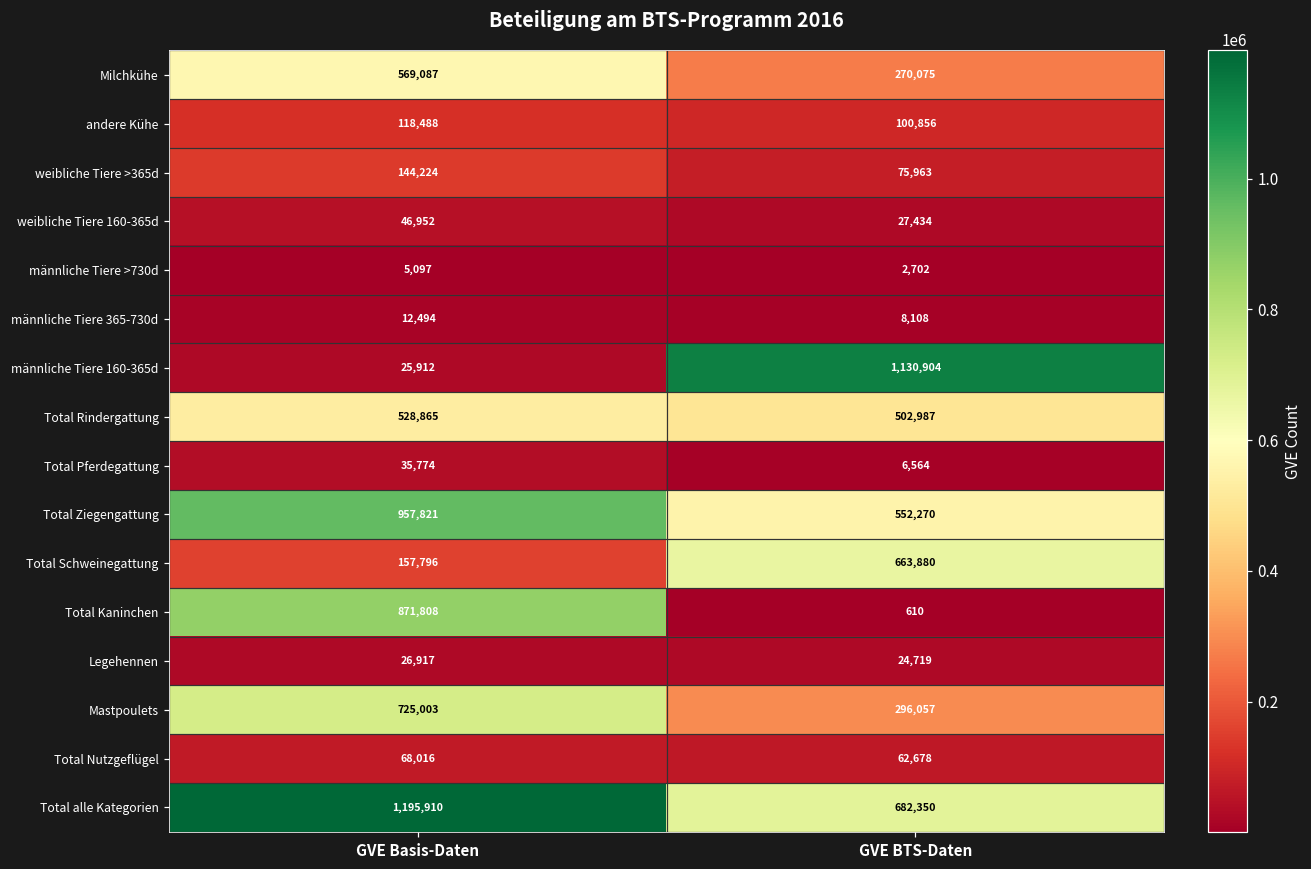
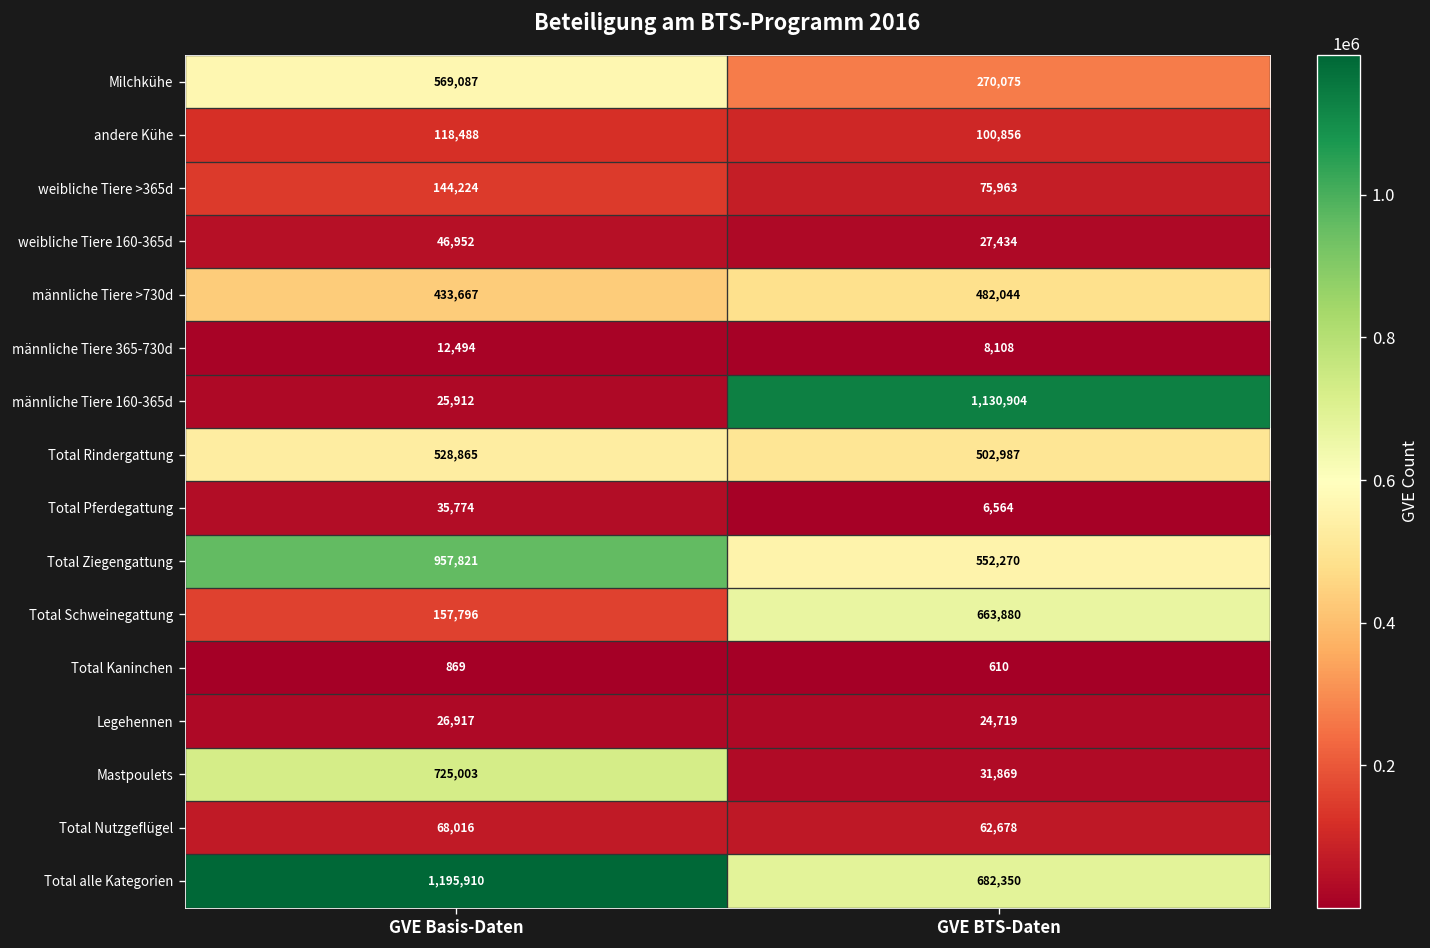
  {
    "Milchkühe": {
      "GVE Basis-Daten": "569,087",
      "GVE BTS-Daten": "270,075"
    },
    "andere Kühe": {
      "GVE Basis-Daten": "118,488",
      "GVE BTS-Daten": "100,856"
    },
    "weibliche Tiere >365d": {
      "GVE Basis-Daten": "144,224",
      "GVE BTS-Daten": "75,963"
    },
    "weibliche Tiere 160-365d": {
      "GVE Basis-Daten": "46,952",
      "GVE BTS-Daten": "27,434"
    },
    "männliche Tiere >730d": {
-     "GVE Basis-Daten": "5,097",
-     "GVE BTS-Daten": "2,702"
+     "GVE Basis-Daten": "433,667",
+     "GVE BTS-Daten": "482,044"
    },
    "männliche Tiere 365-730d": {
      "GVE Basis-Daten": "12,494",
      "GVE BTS-Daten": "8,108"
    },
    "männliche Tiere 160-365d": {
      "GVE Basis-Daten": "25,912",
      "GVE BTS-Daten": "1,130,904"
    },
    "Total Rindergattung": {
      "GVE Basis-Daten": "528,865",
      "GVE BTS-Daten": "502,987"
    },
    "Total Pferdegattung": {
      "GVE Basis-Daten": "35,774",
      "GVE BTS-Daten": "6,564"
    },
    "Total Ziegengattung": {
      "GVE Basis-Daten": "957,821",
      "GVE BTS-Daten": "552,270"
    },
    "Total Schweinegattung": {
      "GVE Basis-Daten": "157,796",
      "GVE BTS-Daten": "663,880"
    },
    "Total Kaninchen": {
-     "GVE Basis-Daten": "871,808",
+     "GVE Basis-Daten": "869",
      "GVE BTS-Daten": "610"
    },
    "Legehennen": {
      "GVE Basis-Daten": "26,917",
      "GVE BTS-Daten": "24,719"
    },
    "Mastpoulets": {
      "GVE Basis-Daten": "725,003",
-     "GVE BTS-Daten": "296,057"
+     "GVE BTS-Daten": "31,869"
    },
    "Total Nutzgeflügel": {
      "GVE Basis-Daten": "68,016",
      "GVE BTS-Daten": "62,678"
    },
    "Total alle Kategorien": {
      "GVE Basis-Daten": "1,195,910",
      "GVE BTS-Daten": "682,350"
    }
  }
